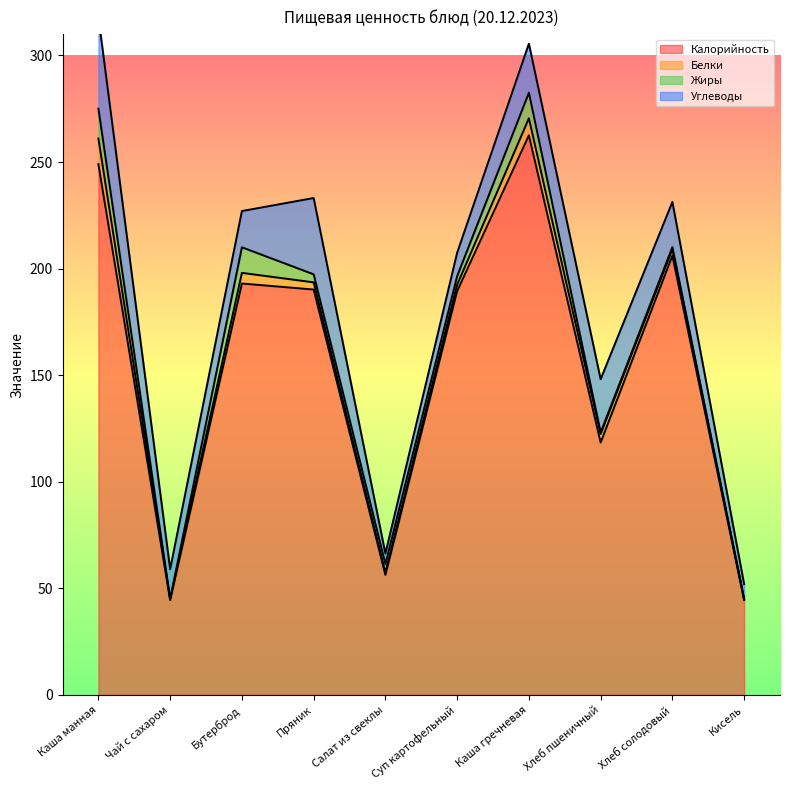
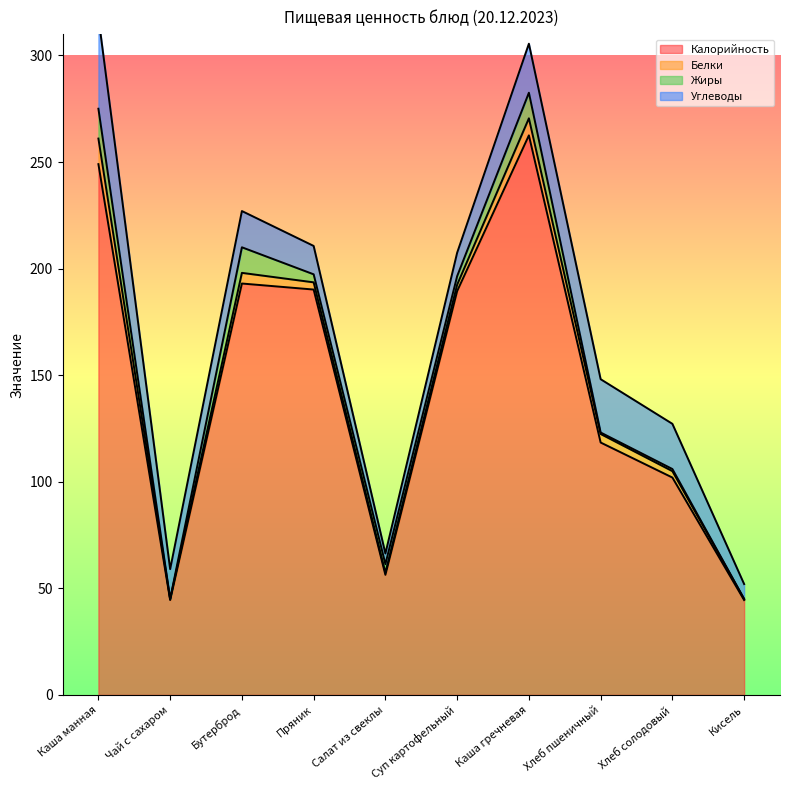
  {
    "Калорийность": {
      "Каша манная": 249,
      "Бутерброд": 193,
      "Пряник": 190,
      "Суп картофельный": 189,
      "Каша гречневая": 263,
      "Хлеб пшеничный": 118,
-     "Хлеб солодовый": 206
+     "Хлеб солодовый": 102
    },
    "Белки": {
      "Каша манная": 12,
      "Бутерброд": 5,
      "Пряник": 3,
      "Суп картофельный": 3,
      "Каша гречневая": 8
    },
    "Жиры": {
      "Каша манная": 14,
      "Бутерброд": 12,
      "Пряник": 4,
      "Салат из свеклы": 4,
      "Суп картофельный": 4,
      "Каша гречневая": 12
    },
    "Углеводы": {
      "Чай с сахаром": 14,
      "Бутерброд": 17,
-     "Пряник": 36,
+     "Пряник": 13,
      "Салат из свеклы": 5,
      "Суп картофельный": 11,
      "Каша гречневая": 23,
      "Хлеб пшеничный": 25,
      "Хлеб солодовый": 21,
      "Кисель": 7
    }
  }
